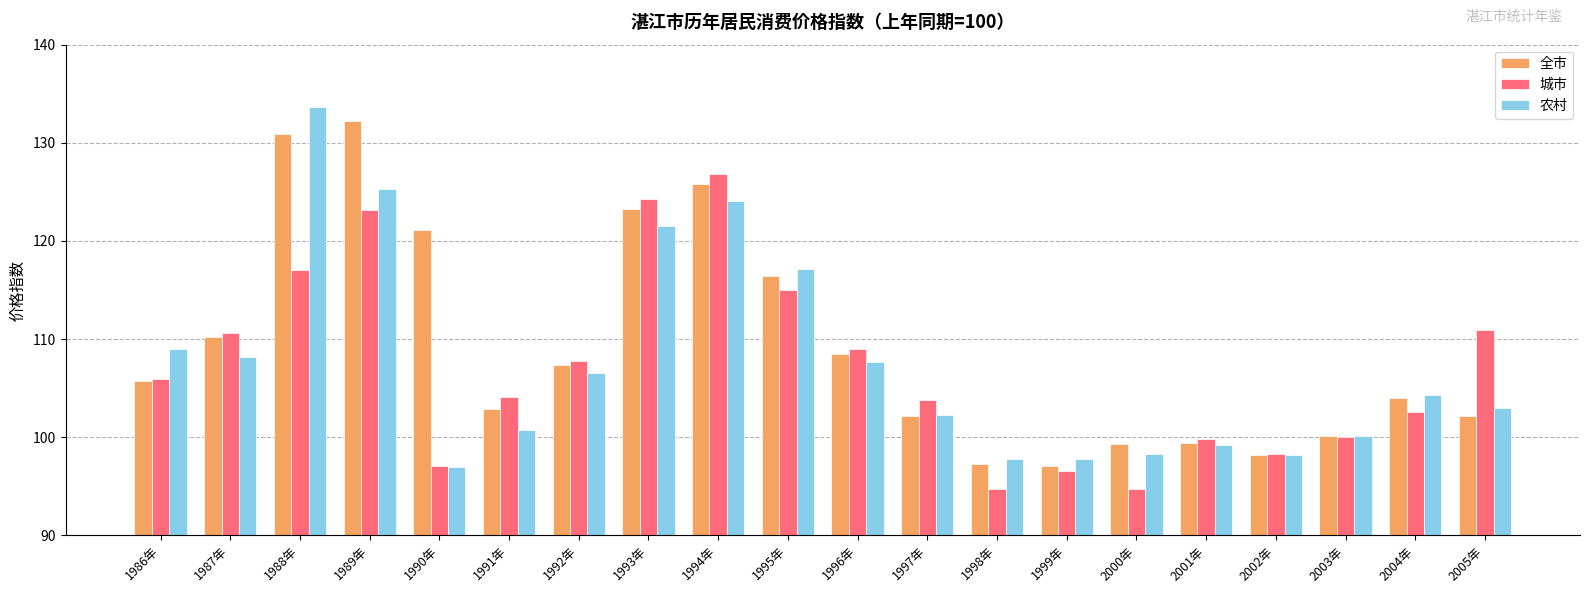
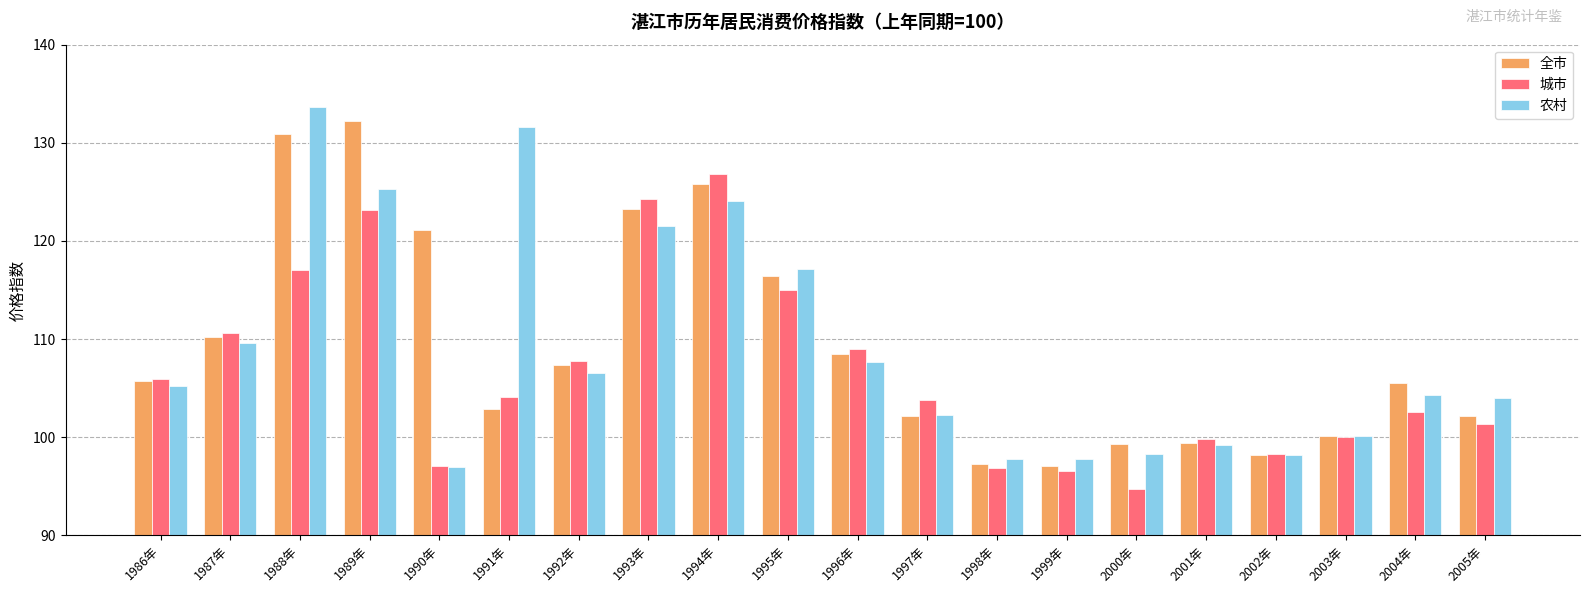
  {
    "全市": {
      "1986年": 106,
      "1987年": 110,
      "1988年": 131,
      "1989年": 132,
      "1990年": 121,
      "1991年": 103,
      "1992年": 107,
      "1993年": 123,
      "1994年": 126,
      "1995年": 116,
      "1996年": 109,
      "1997年": 102,
      "1998年": 97,
      "1999年": 97,
      "2000年": 99,
      "2001年": 99,
      "2002年": 98,
      "2003年": 100,
-     "2004年": 104,
+     "2004年": 106,
      "2005年": 102
    },
    "城市": {
      "1986年": 106,
      "1987年": 111,
      "1988年": 117,
      "1989年": 123,
      "1990年": 97,
      "1991年": 104,
      "1992年": 108,
      "1993年": 124,
      "1994年": 127,
      "1995年": 115,
      "1996年": 109,
      "1997年": 104,
-     "1998年": 95,
+     "1998年": 97,
      "1999年": 97,
      "2000年": 95,
      "2001年": 100,
      "2002年": 98,
      "2003年": 100,
      "2004年": 103,
-     "2005年": 111
+     "2005年": 101
    },
    "农村": {
-     "1986年": 109,
-     "1987年": 108,
+     "1986年": 105,
+     "1987年": 110,
      "1988年": 134,
      "1989年": 125,
      "1990年": 97,
-     "1991年": 101,
+     "1991年": 132,
      "1992年": 107,
      "1993年": 122,
      "1994年": 124,
      "1995年": 117,
      "1996年": 108,
      "1997年": 102,
      "1998年": 98,
      "1999年": 98,
      "2000年": 98,
      "2001年": 99,
      "2002年": 98,
      "2003年": 100,
      "2004年": 104,
-     "2005年": 103
+     "2005年": 104
    }
  }
